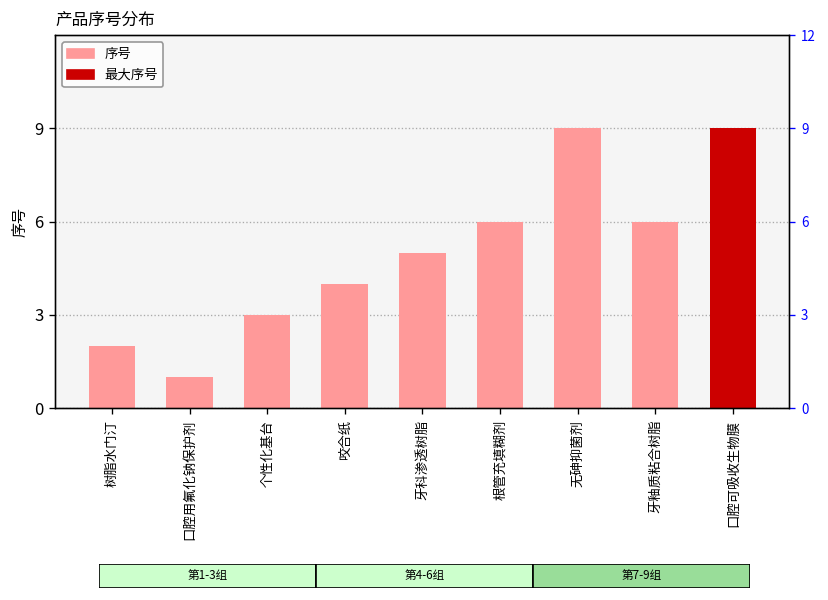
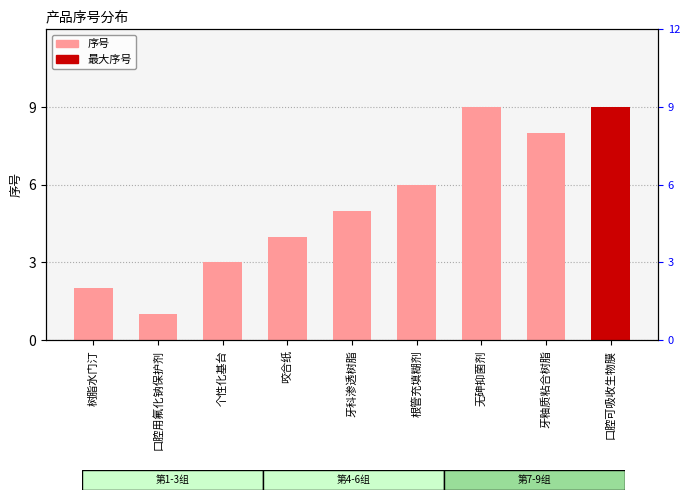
  {
    "树脂水门汀": 2,
    "口腔用氟化钠保护剂": 1,
    "个性化基台": 3,
    "咬合纸": 4,
    "牙科渗透树脂": 5,
    "根管充填糊剂": 6,
    "无砷抑菌剂": 9,
-   "牙釉质粘合树脂": 6,
+   "牙釉质粘合树脂": 8,
    "口腔可吸收生物膜": 9
  }
